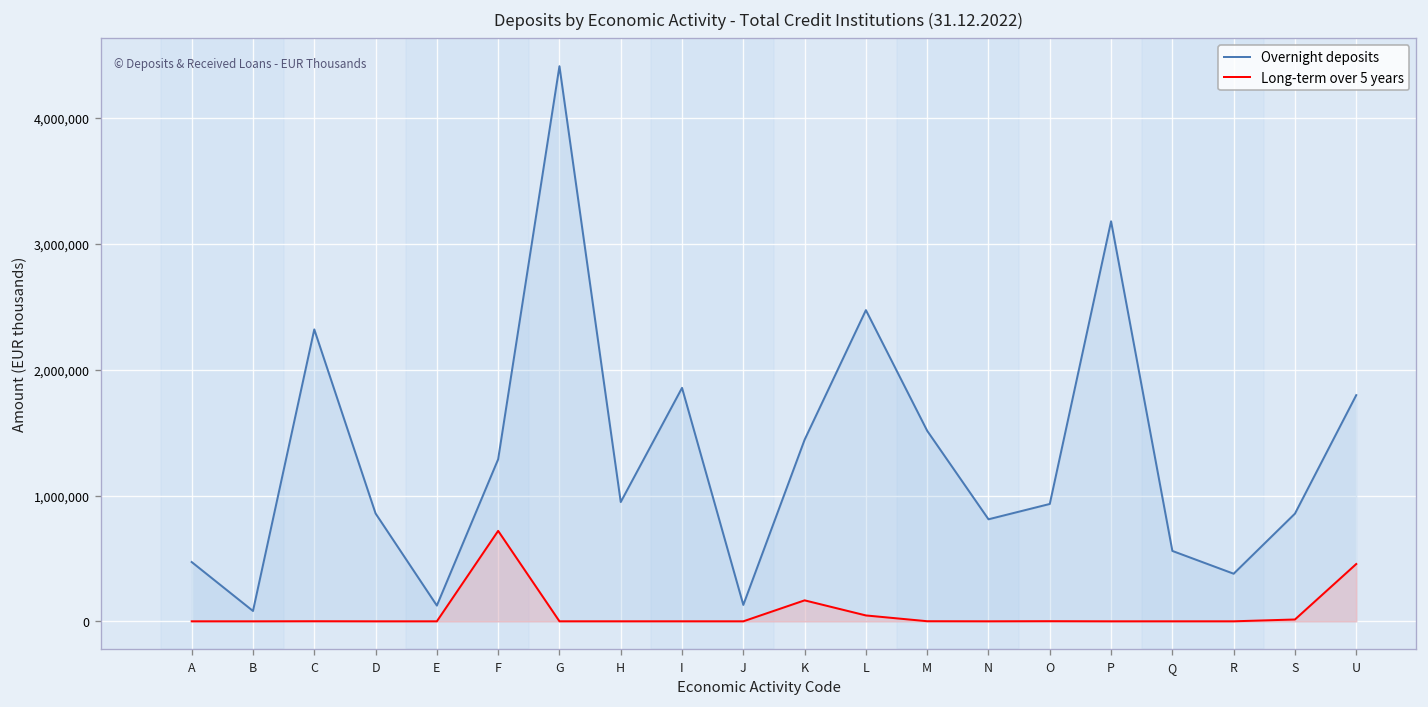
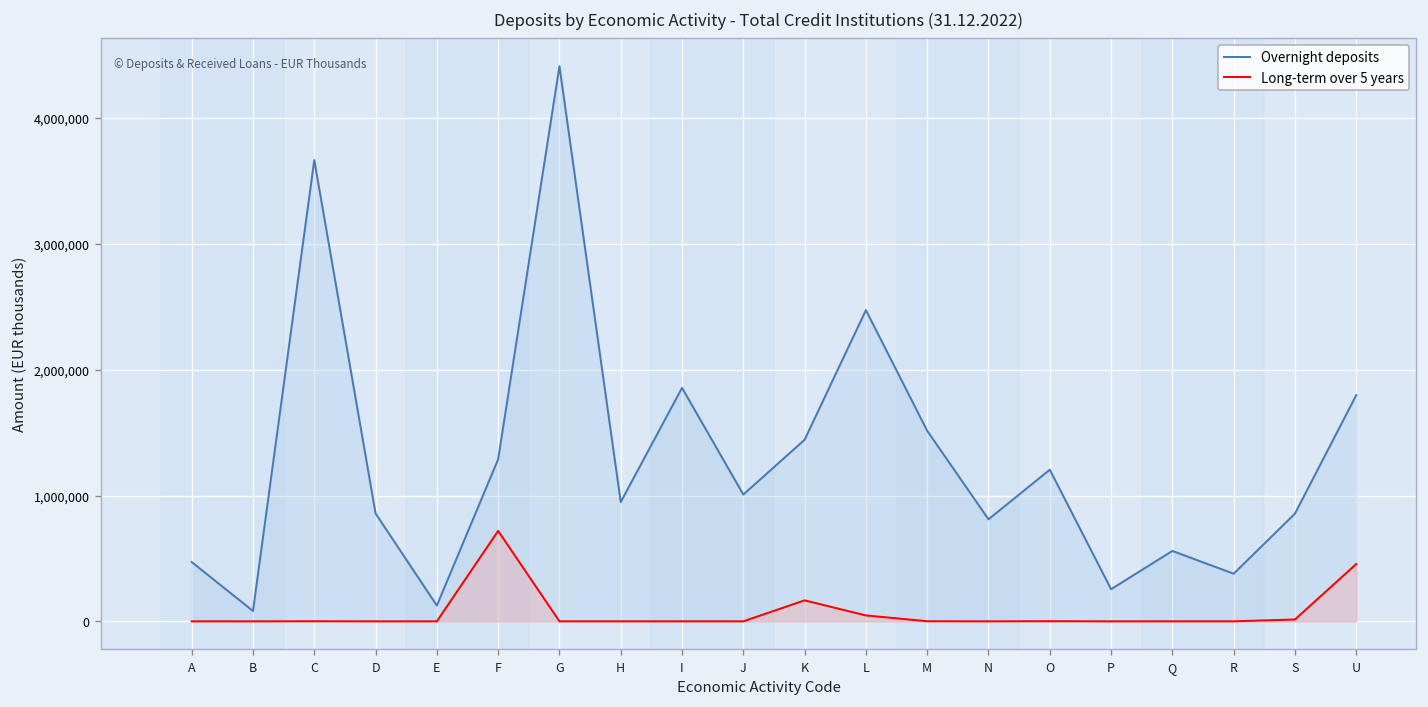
  {
    "Overnight deposits": {
      "A": "470,000",
      "B": "80,000",
-     "C": "2,320,000",
+     "C": "3,670,000",
      "D": "860,000",
      "E": "130,000",
      "F": "1,290,000",
      "G": "4,410,000",
      "H": "950,000",
      "I": "1,860,000",
-     "J": "130,000",
+     "J": "1,010,000",
      "K": "1,440,000",
      "L": "2,470,000",
      "M": "1,510,000",
      "N": "810,000",
-     "O": "930,000",
-     "P": "3,180,000",
+     "O": "1,210,000",
+     "P": "260,000",
      "Q": "560,000",
      "R": "380,000",
      "S": "860,000",
      "U": "1,800,000"
    },
    "Long-term over 5 years": {
      "A": "0",
      "B": "0",
      "C": "0",
      "D": "0",
      "E": "0",
      "F": "720,000",
      "G": "0",
      "H": "0",
      "I": "0",
      "J": "0",
      "K": "170,000",
      "L": "50,000",
      "M": "0",
      "N": "0",
      "O": "0",
      "P": "0",
      "Q": "0",
      "R": "0",
      "S": "10,000",
      "U": "460,000"
    }
  }
